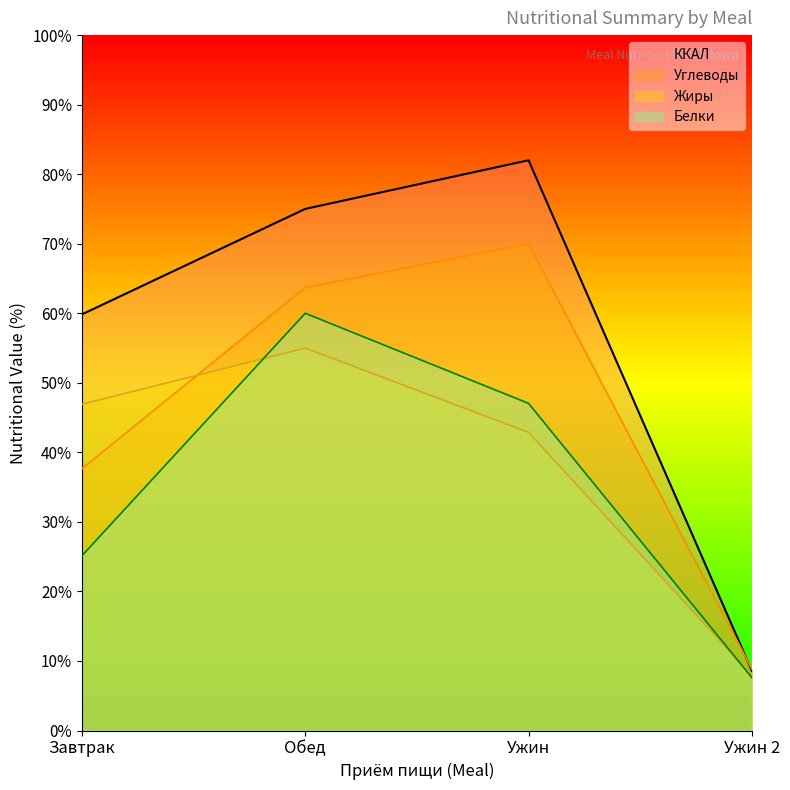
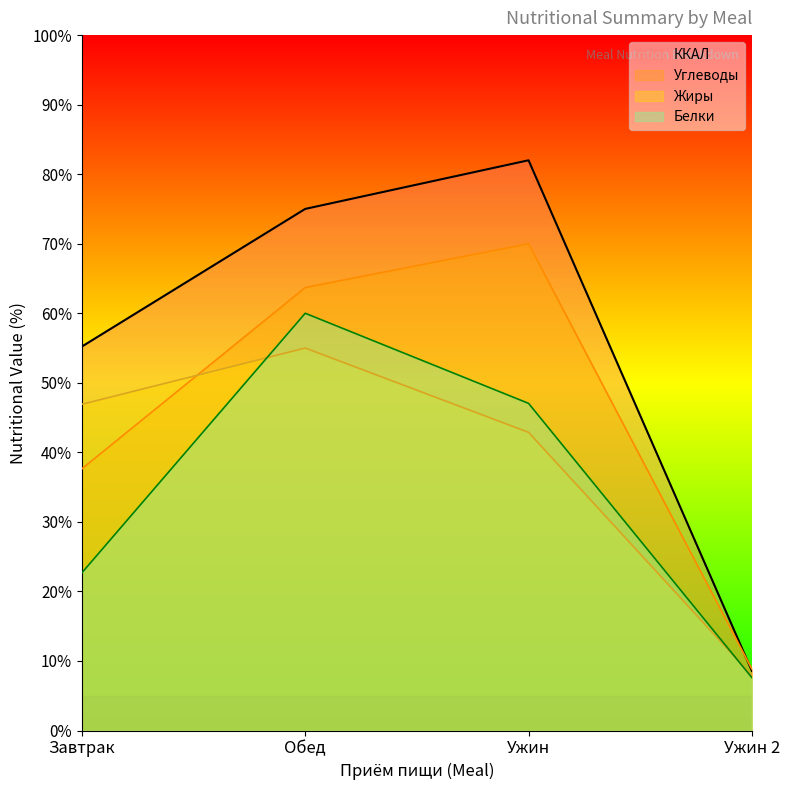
  {
    "ККАЛ": {
-     "Завтрак": "60%",
+     "Завтрак": "55%",
      "Обед": "75%",
      "Ужин": "82%"
    },
    "Белки": {
-     "Завтрак": "25%",
+     "Завтрак": "23%",
      "Обед": "60%",
      "Ужин": "47%"
    }
  }
